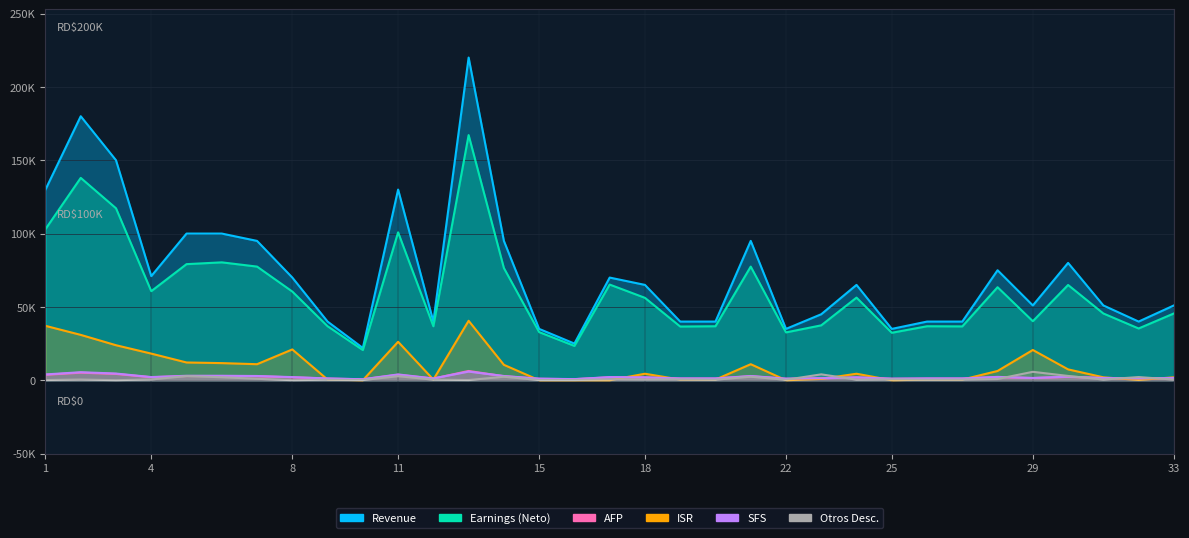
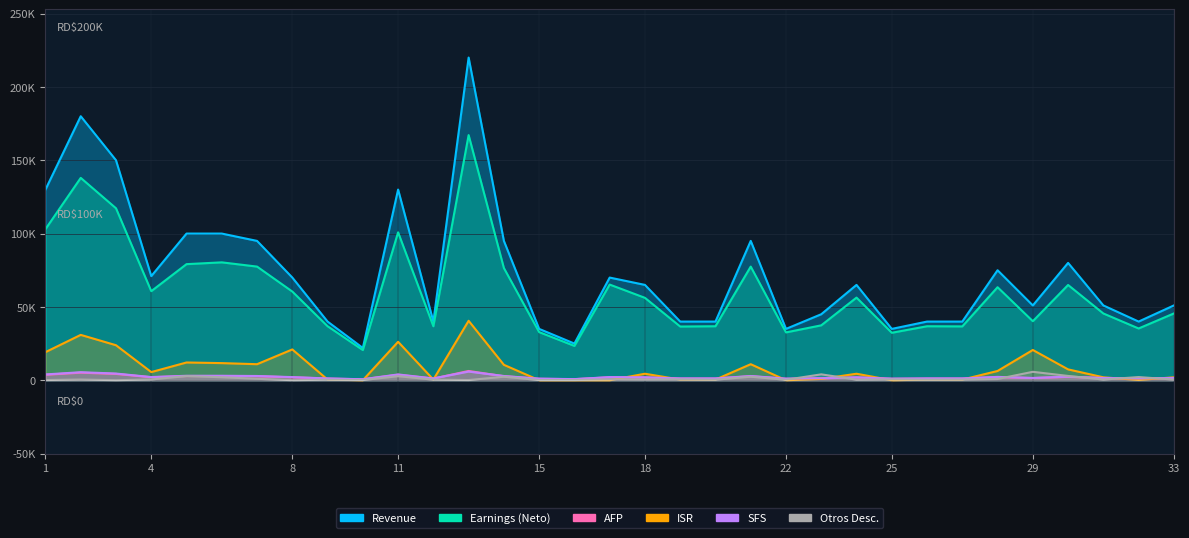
  {
    "ISR": {
-     "1": 37000,
-     "4": 18000,
+     "1": 19000,
+     "4": 6000,
      "8": 21000,
      "11": 26000,
      "18": 4000,
      "29": 21000
    }
  }
